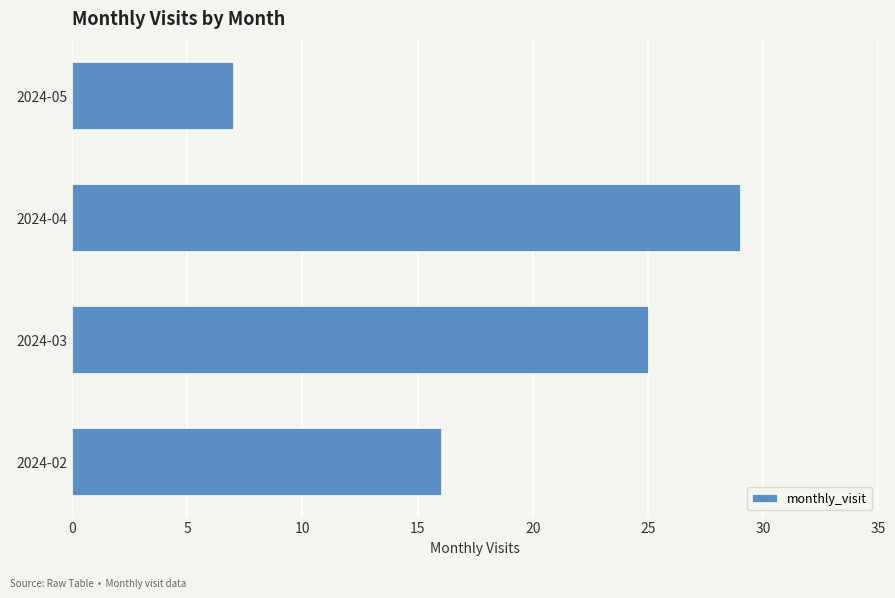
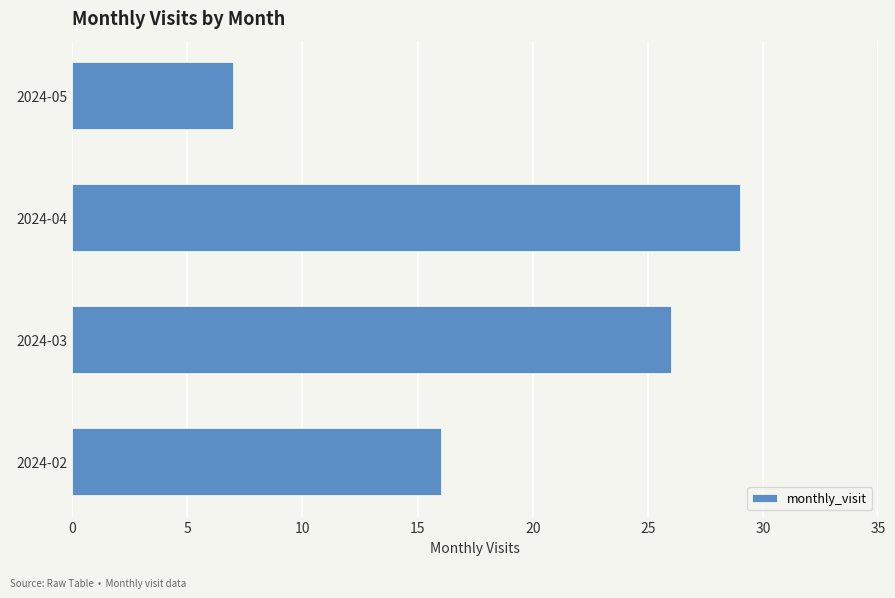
  {
    "2024-05": 7,
    "2024-04": 29,
-   "2024-03": 25,
+   "2024-03": 26,
    "2024-02": 16
  }
